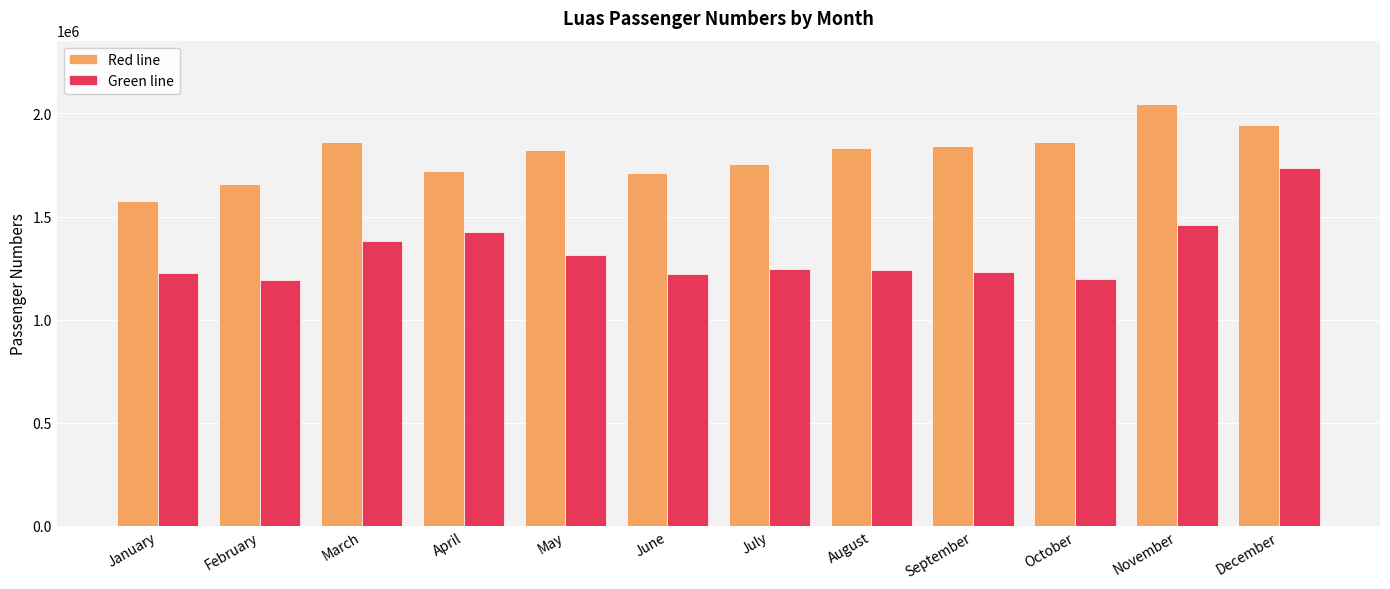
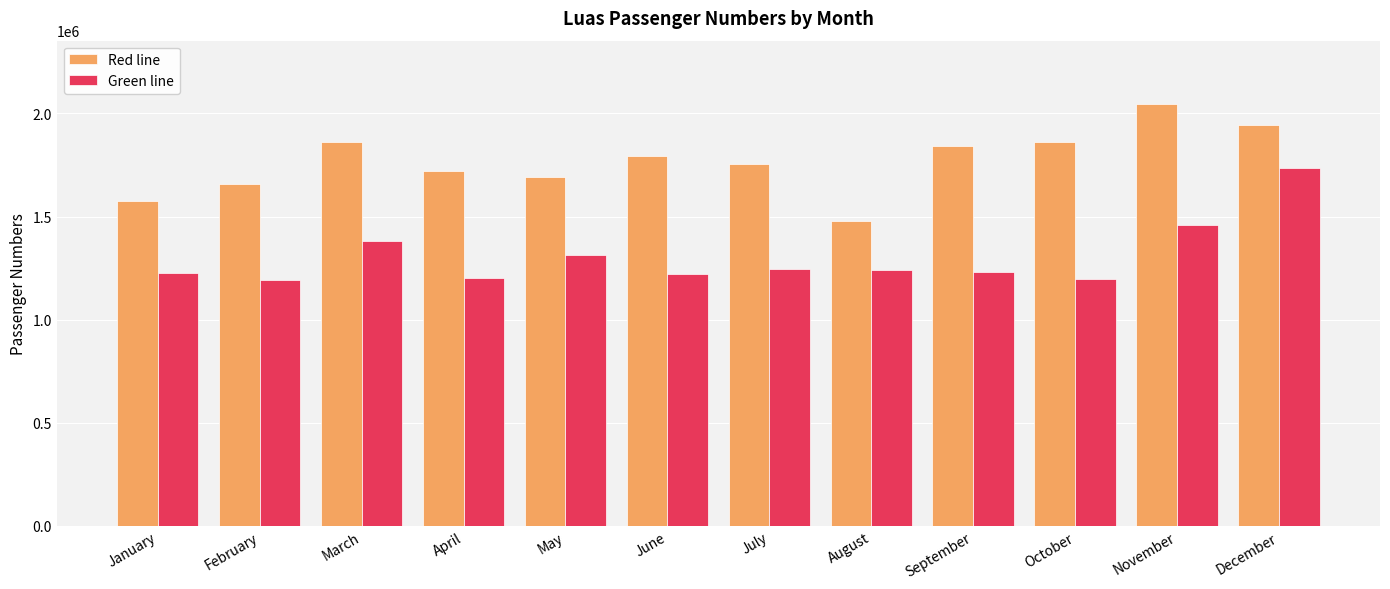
  {
    "Red line": {
      "January": 1580000,
      "February": 1660000,
      "March": 1860000,
      "April": 1720000,
-     "May": 1820000,
-     "June": 1710000,
+     "May": 1690000,
+     "June": 1790000,
      "July": 1760000,
-     "August": 1830000,
+     "August": 1480000,
      "September": 1840000,
      "October": 1860000,
      "November": 2050000,
      "December": 1950000
    },
    "Green line": {
      "January": 1230000,
      "February": 1190000,
      "March": 1380000,
-     "April": 1420000,
+     "April": 1200000,
      "May": 1320000,
      "June": 1220000,
      "July": 1250000,
      "August": 1240000,
      "September": 1230000,
      "October": 1200000,
      "November": 1460000,
      "December": 1730000
    }
  }
